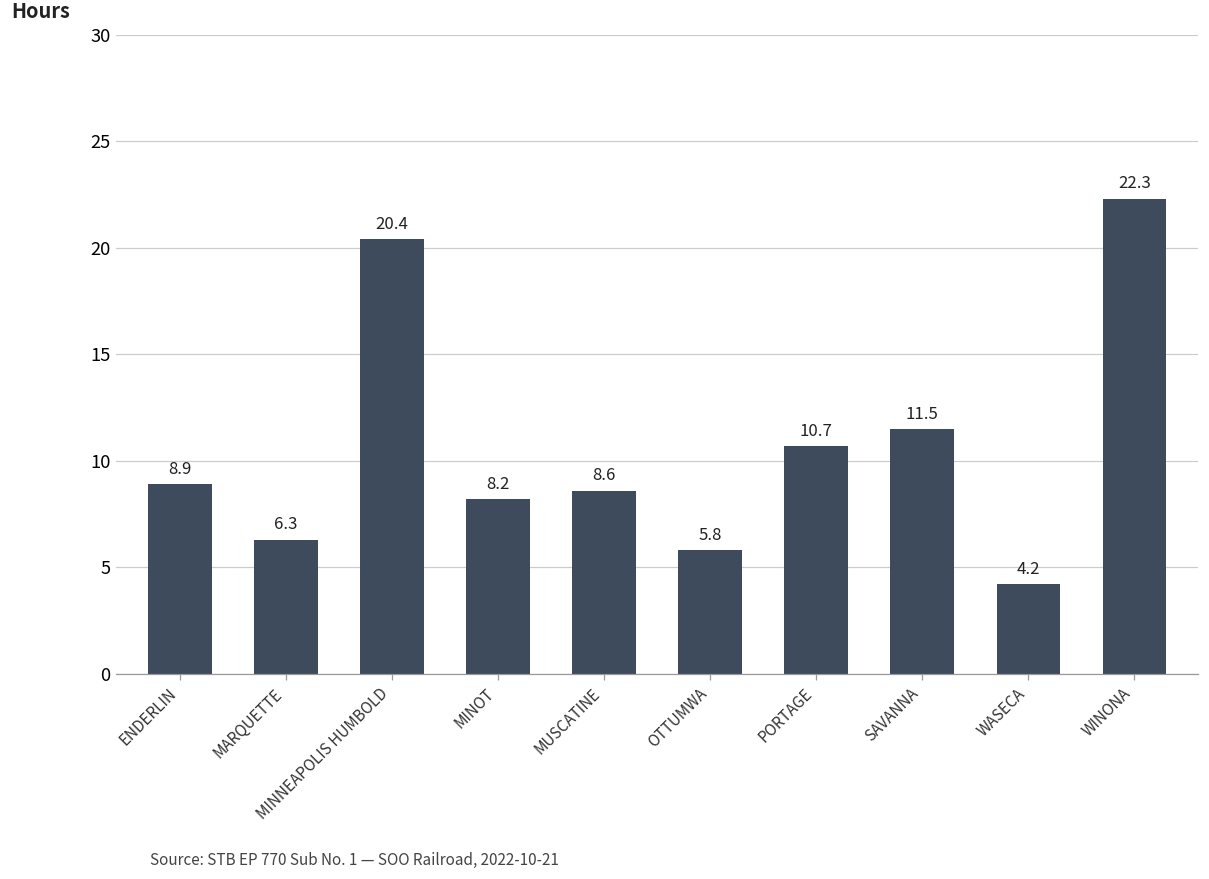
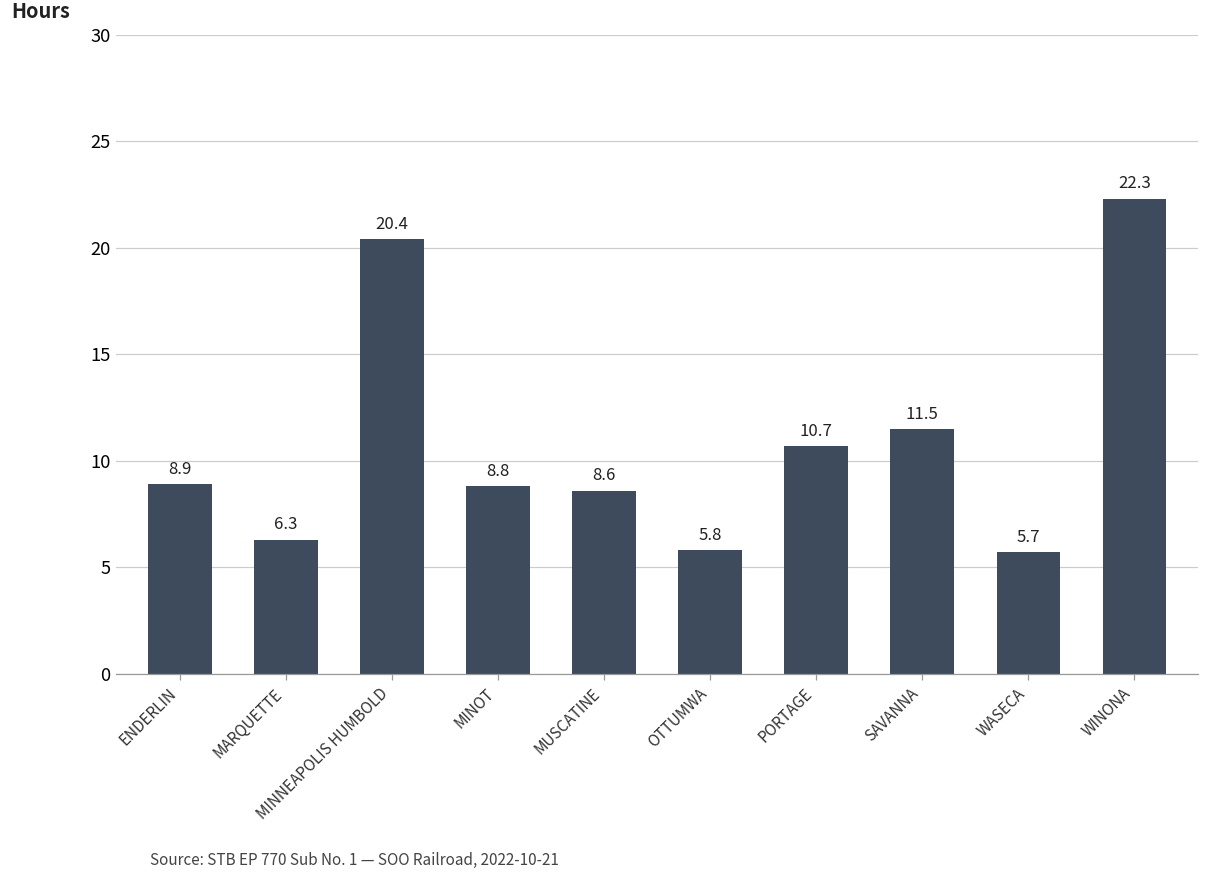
  {
    "ENDERLIN": 8.9,
    "MARQUETTE": 6.3,
    "MINNEAPOLIS HUMBOLD": 20.4,
-   "MINOT": 8.2,
+   "MINOT": 8.8,
    "MUSCATINE": 8.6,
    "OTTUMWA": 5.8,
    "PORTAGE": 10.7,
    "SAVANNA": 11.5,
-   "WASECA": 4.2,
+   "WASECA": 5.7,
    "WINONA": 22.3
  }
